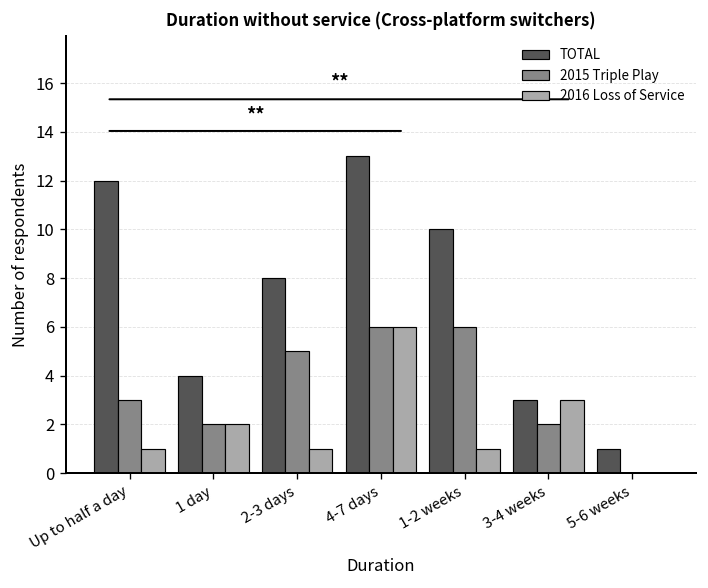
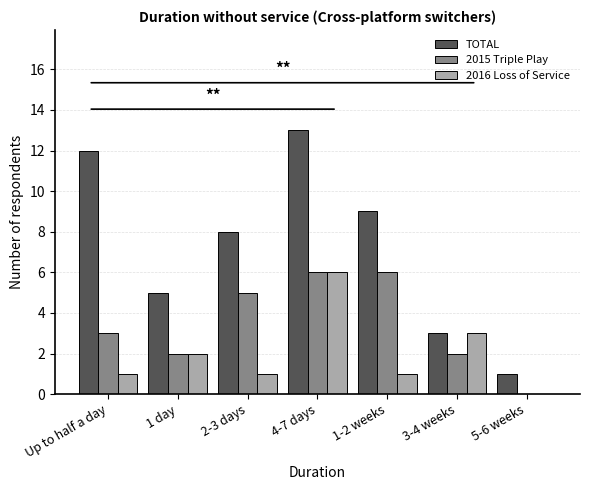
  {
    "TOTAL": {
      "Up to half a day": 12,
-     "1 day": 4,
+     "1 day": 5,
      "2-3 days": 8,
      "4-7 days": 13,
-     "1-2 weeks": 10,
+     "1-2 weeks": 9,
      "3-4 weeks": 3,
      "5-6 weeks": 1
    }
  }
